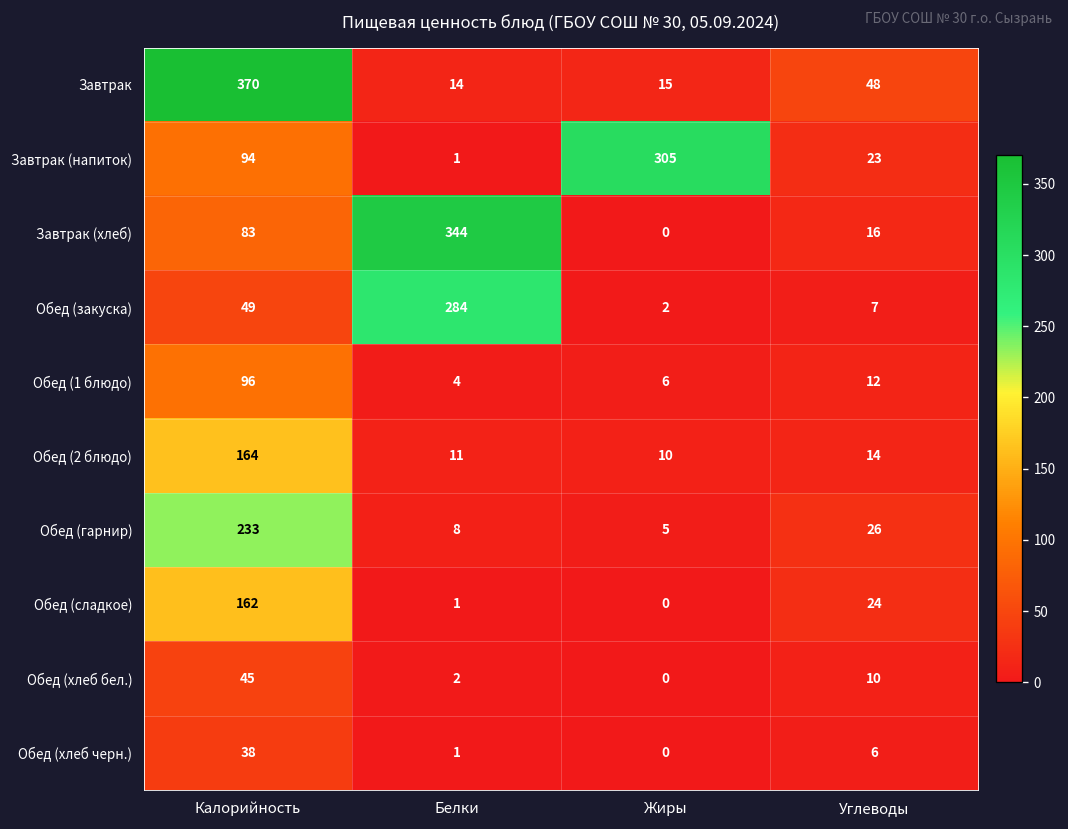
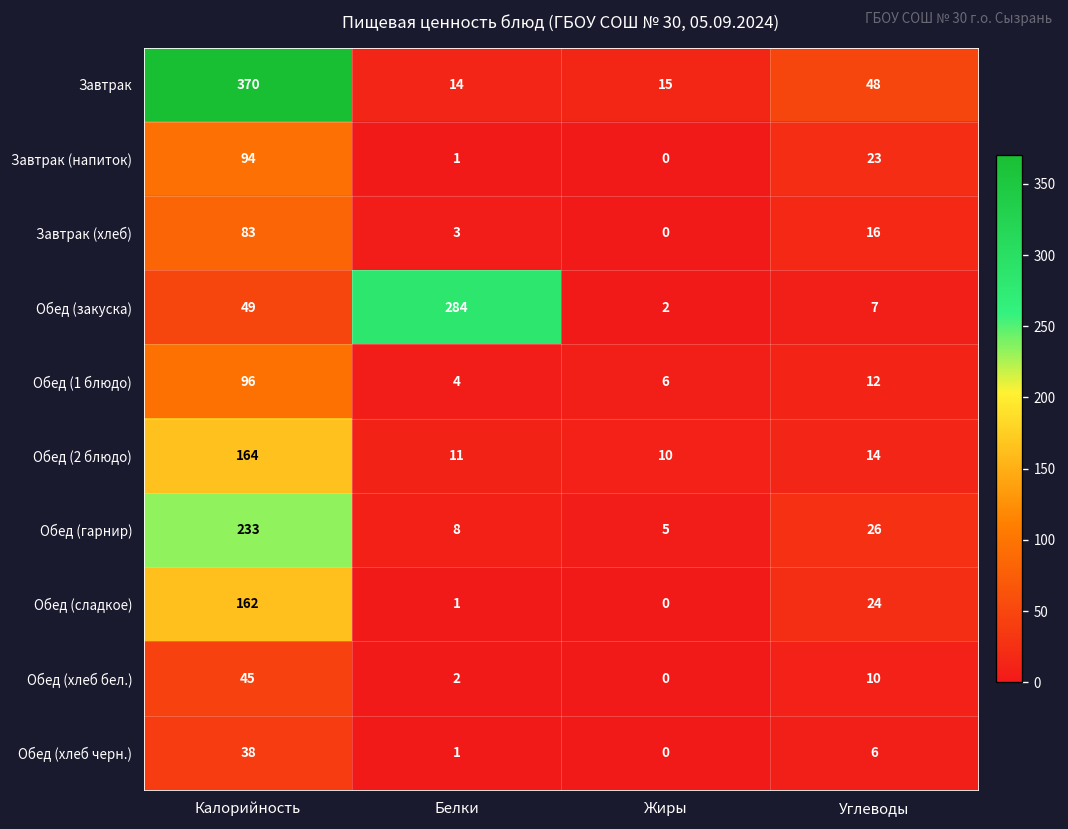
  {
    "Завтрак": {
      "Калорийность": 370,
      "Белки": 14,
      "Жиры": 15,
      "Углеводы": 48
    },
    "Завтрак (напиток)": {
      "Калорийность": 94,
      "Белки": 1,
-     "Жиры": 305,
+     "Жиры": 0,
      "Углеводы": 23
    },
    "Завтрак (хлеб)": {
      "Калорийность": 83,
-     "Белки": 344,
+     "Белки": 3,
      "Жиры": 0,
      "Углеводы": 16
    },
    "Обед (закуска)": {
      "Калорийность": 49,
      "Белки": 284,
      "Жиры": 2,
      "Углеводы": 7
    },
    "Обед (1 блюдо)": {
      "Калорийность": 96,
      "Белки": 4,
      "Жиры": 6,
      "Углеводы": 12
    },
    "Обед (2 блюдо)": {
      "Калорийность": 164,
      "Белки": 11,
      "Жиры": 10,
      "Углеводы": 14
    },
    "Обед (гарнир)": {
      "Калорийность": 233,
      "Белки": 8,
      "Жиры": 5,
      "Углеводы": 26
    },
    "Обед (сладкое)": {
      "Калорийность": 162,
      "Белки": 1,
      "Жиры": 0,
      "Углеводы": 24
    },
    "Обед (хлеб бел.)": {
      "Калорийность": 45,
      "Белки": 2,
      "Жиры": 0,
      "Углеводы": 10
    },
    "Обед (хлеб черн.)": {
      "Калорийность": 38,
      "Белки": 1,
      "Жиры": 0,
      "Углеводы": 6
    }
  }
